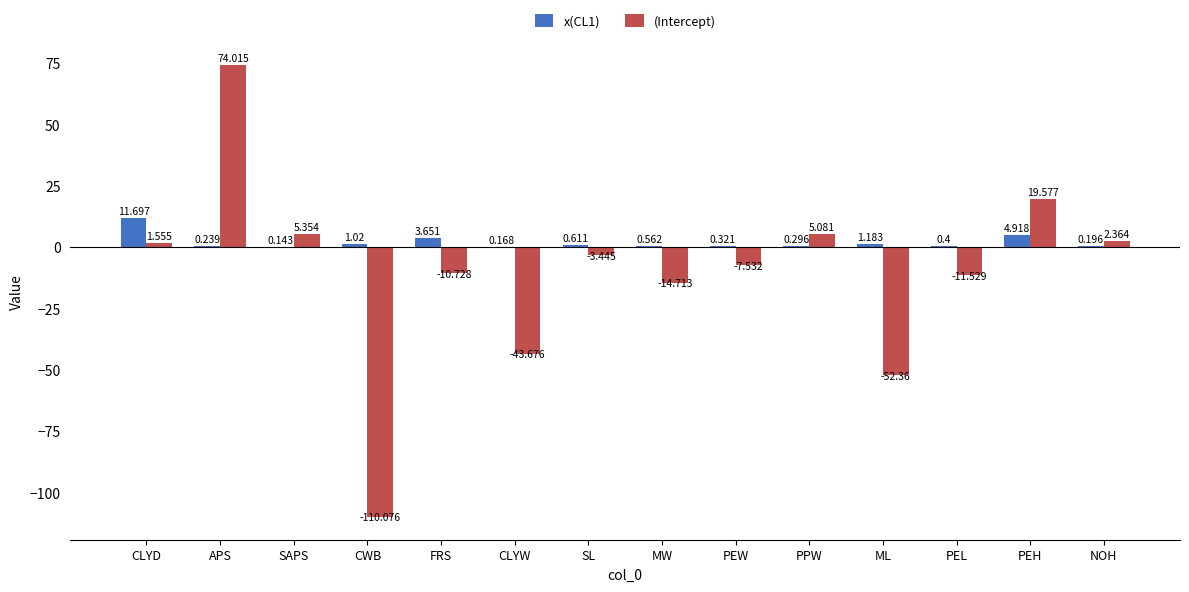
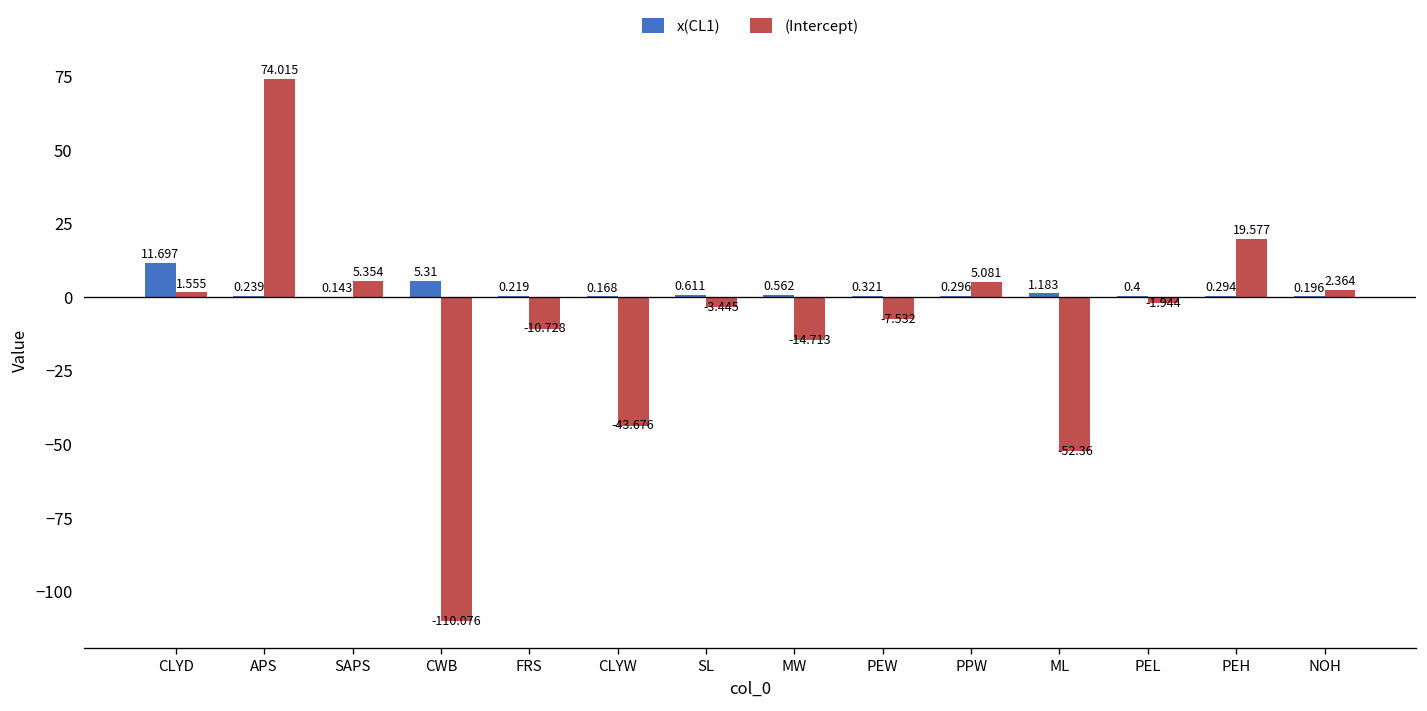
  {
    "x(CL1)": {
      "CLYD": 11.697,
      "APS": 0.239,
      "SAPS": 0.143,
-     "CWB": 1.02,
-     "FRS": 3.651,
+     "CWB": 5.31,
+     "FRS": 0.219,
      "CLYW": 0.168,
      "SL": 0.611,
      "MW": 0.562,
      "PEW": 0.321,
      "PPW": 0.296,
      "ML": 1.183,
      "PEL": 0.4,
-     "PEH": 4.918,
+     "PEH": 0.294,
      "NOH": 0.196
    },
    "(Intercept)": {
      "CLYD": 1.555,
      "APS": 74.015,
      "SAPS": 5.354,
      "CWB": -110.076,
      "FRS": -10.728,
      "CLYW": -43.676,
      "SL": -3.445,
      "MW": -14.713,
      "PEW": -7.532,
      "PPW": 5.081,
      "ML": -52.36,
-     "PEL": -11.529,
+     "PEL": -1.944,
      "PEH": 19.577,
      "NOH": 2.364
    }
  }
